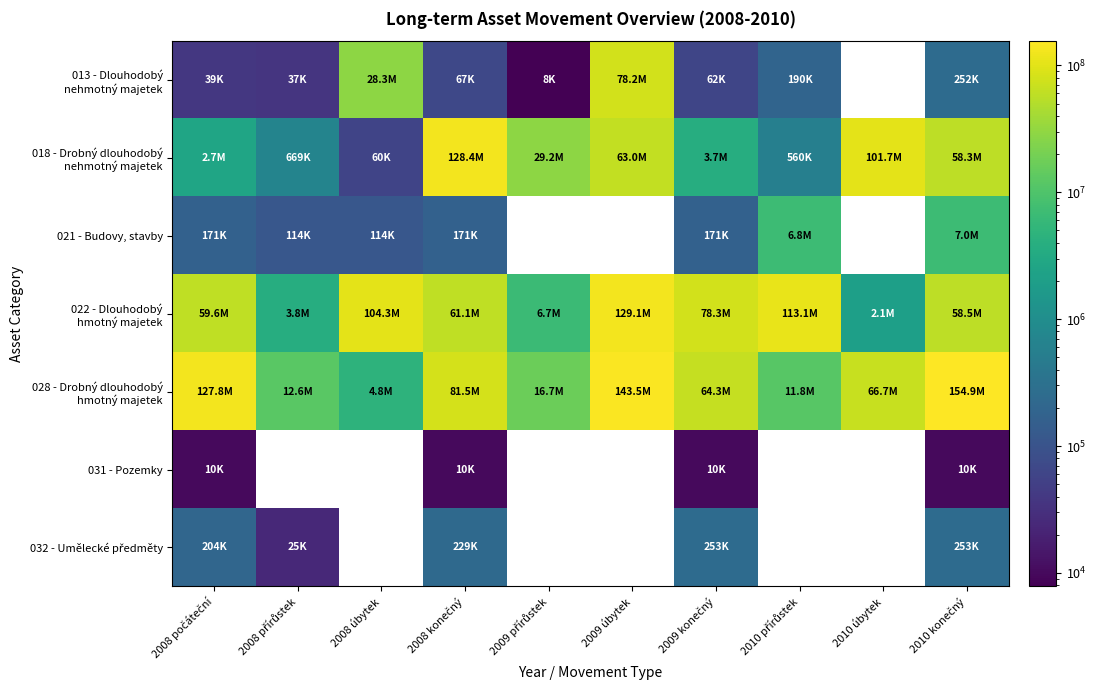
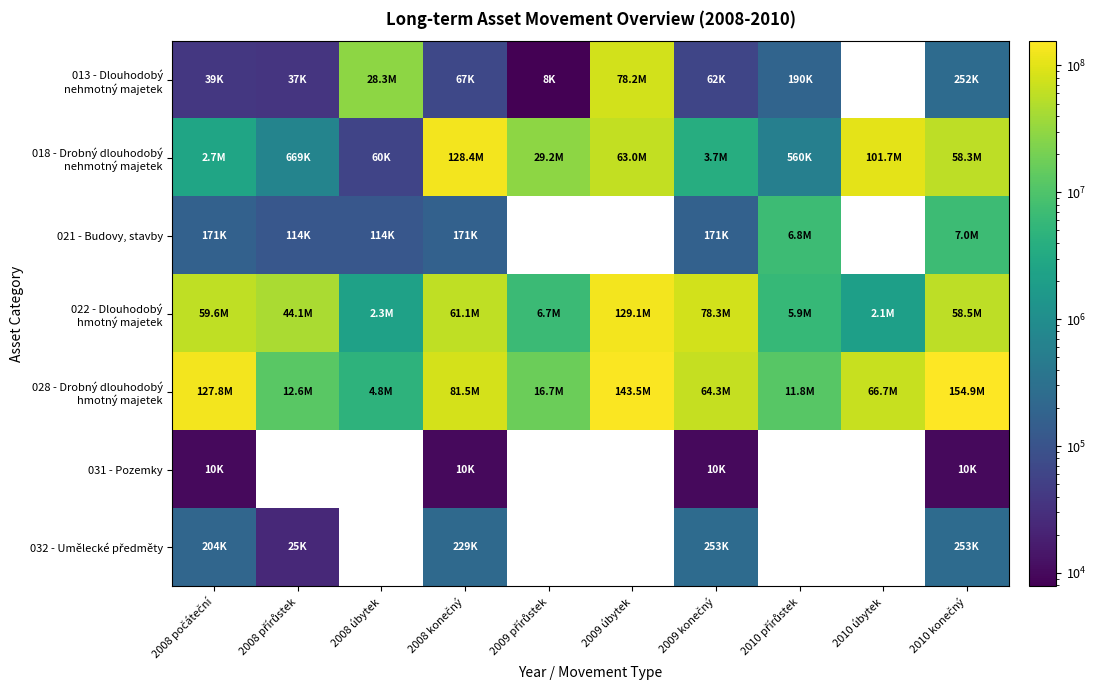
  {
    "013 - Dlouhodobý nehmotný majetek": {
      "2008 počáteční": "39K",
      "2008 přírůstek": "37K",
      "2008 úbytek": "28.3M",
      "2008 konečný": "67K",
      "2009 přírůstek": "8K",
      "2009 úbytek": "78.2M",
      "2009 konečný": "62K",
      "2010 přírůstek": "190K",
      "2010 konečný": "252K"
    },
    "018 - Drobný dlouhodobý nehmotný majetek": {
      "2008 počáteční": "2.7M",
      "2008 přírůstek": "669K",
      "2008 úbytek": "60K",
      "2008 konečný": "128.4M",
      "2009 přírůstek": "29.2M",
      "2009 úbytek": "63.0M",
      "2009 konečný": "3.7M",
      "2010 přírůstek": "560K",
      "2010 úbytek": "101.7M",
      "2010 konečný": "58.3M"
    },
    "021 - Budovy, stavby": {
      "2008 počáteční": "171K",
      "2008 přírůstek": "114K",
      "2008 úbytek": "114K",
      "2008 konečný": "171K",
      "2009 konečný": "171K",
      "2010 přírůstek": "6.8M",
      "2010 konečný": "7.0M"
    },
    "022 - Dlouhodobý hmotný majetek": {
      "2008 počáteční": "59.6M",
-     "2008 přírůstek": "3.8M",
-     "2008 úbytek": "104.3M",
+     "2008 přírůstek": "44.1M",
+     "2008 úbytek": "2.3M",
      "2008 konečný": "61.1M",
      "2009 přírůstek": "6.7M",
      "2009 úbytek": "129.1M",
      "2009 konečný": "78.3M",
-     "2010 přírůstek": "113.1M",
+     "2010 přírůstek": "5.9M",
      "2010 úbytek": "2.1M",
      "2010 konečný": "58.5M"
    },
    "028 - Drobný dlouhodobý hmotný majetek": {
      "2008 počáteční": "127.8M",
      "2008 přírůstek": "12.6M",
      "2008 úbytek": "4.8M",
      "2008 konečný": "81.5M",
      "2009 přírůstek": "16.7M",
      "2009 úbytek": "143.5M",
      "2009 konečný": "64.3M",
      "2010 přírůstek": "11.8M",
      "2010 úbytek": "66.7M",
      "2010 konečný": "154.9M"
    },
    "031 - Pozemky": {
      "2008 počáteční": "10K",
      "2008 konečný": "10K",
      "2009 konečný": "10K",
      "2010 konečný": "10K"
    },
    "032 - Umělecké předměty": {
      "2008 počáteční": "204K",
      "2008 přírůstek": "25K",
      "2008 konečný": "229K",
      "2009 konečný": "253K",
      "2010 konečný": "253K"
    }
  }
